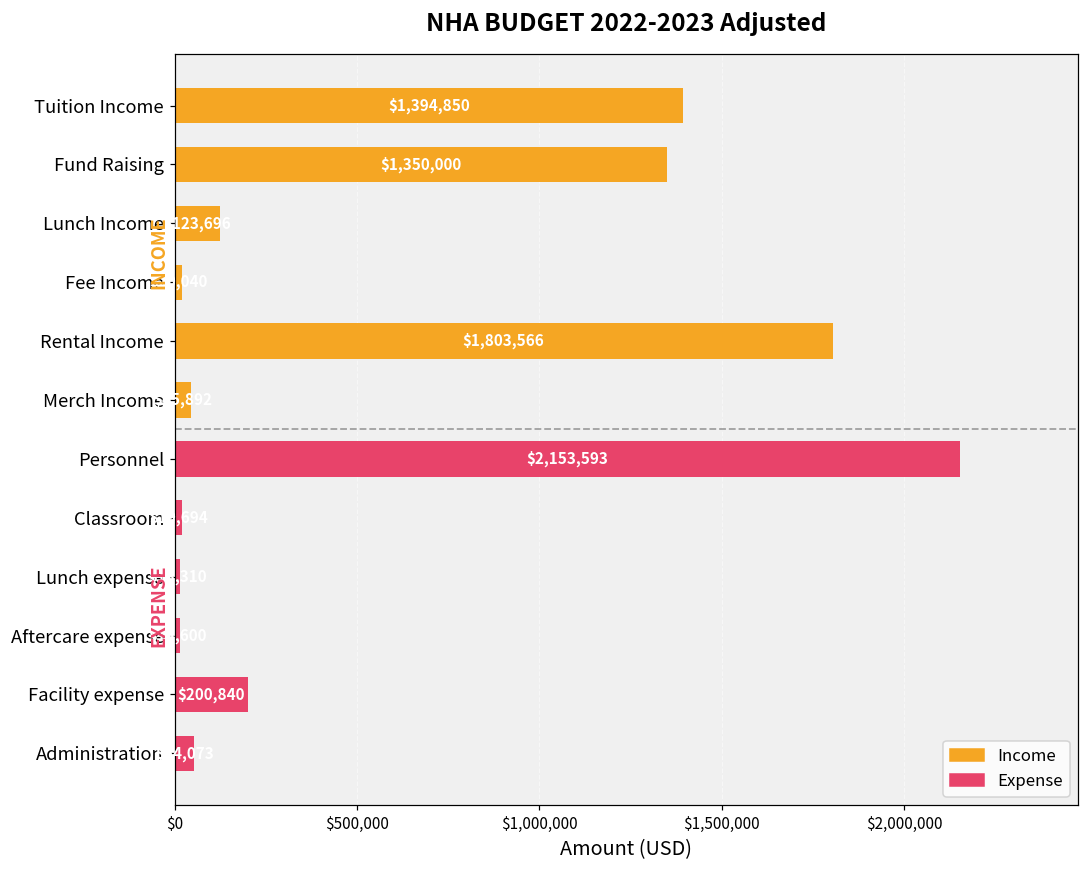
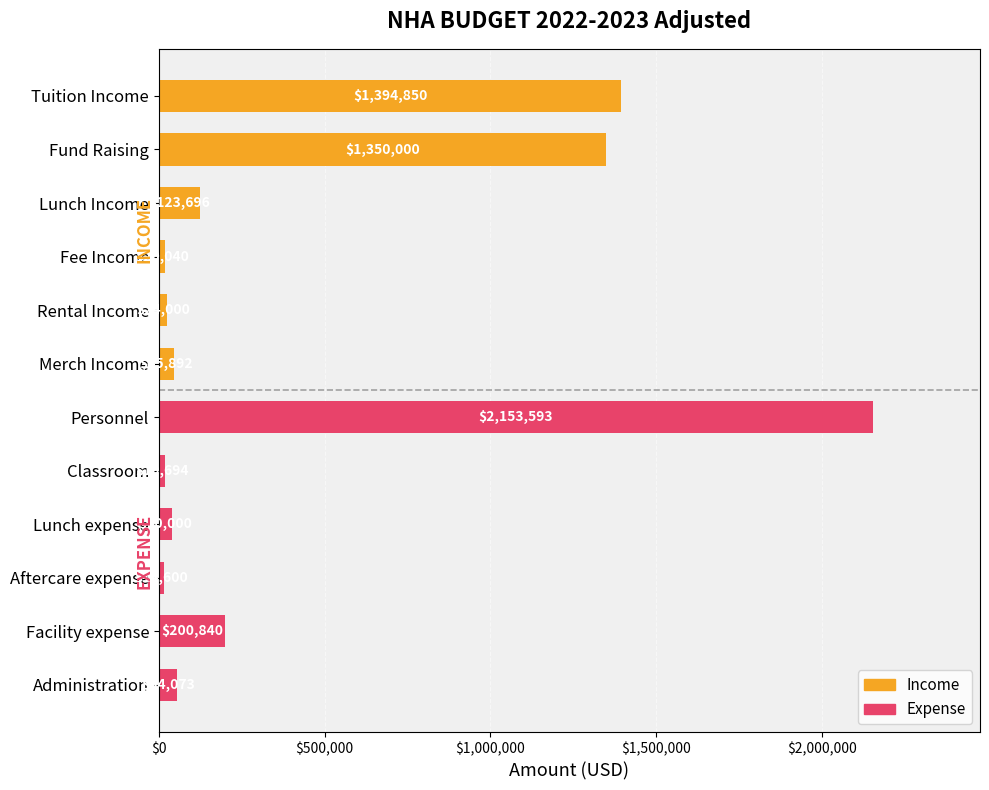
  {
    "Income": {
      "Fee Income": "$20,000",
-     "Rental Income": "$1,800,000",
+     "Rental Income": "$20,000",
      "Merch Income": "$50,000"
    },
    "Expense": {
      "Classroom": "$20,000",
-     "Lunch expense": "$10,000",
+     "Lunch expense": "$40,000",
      "Aftercare expense": "$10,000",
      "Administration": "$50,000"
    }
  }
